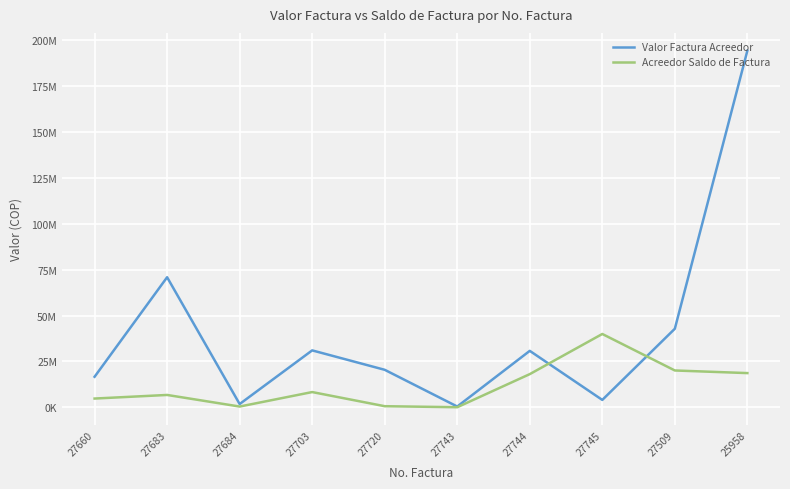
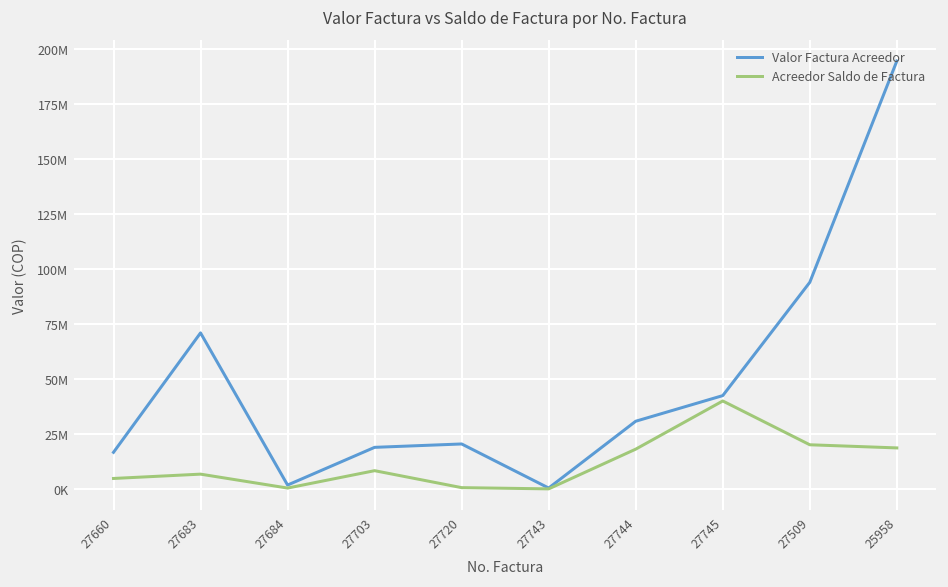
  {
    "Valor Factura Acreedor": {
      "27660": 17000000,
      "27683": 71000000,
-     "27703": 31000000,
+     "27703": 19000000,
      "27720": 20000000,
      "27744": 31000000,
-     "27745": 4000000,
-     "27509": 43000000,
+     "27745": 42000000,
+     "27509": 94000000,
      "25958": 194000000
    },
    "Acreedor Saldo de Factura": {
      "27660": 5000000,
      "27683": 7000000,
      "27703": 8000000,
      "27720": 1000000,
      "27744": 18000000,
      "27745": 40000000,
      "27509": 20000000,
      "25958": 19000000
    }
  }
